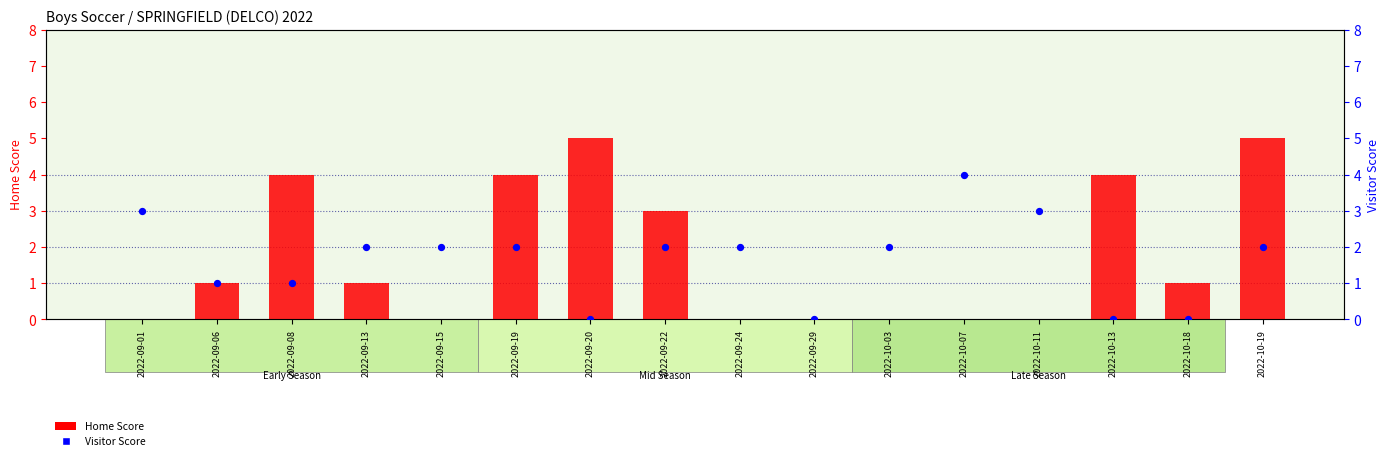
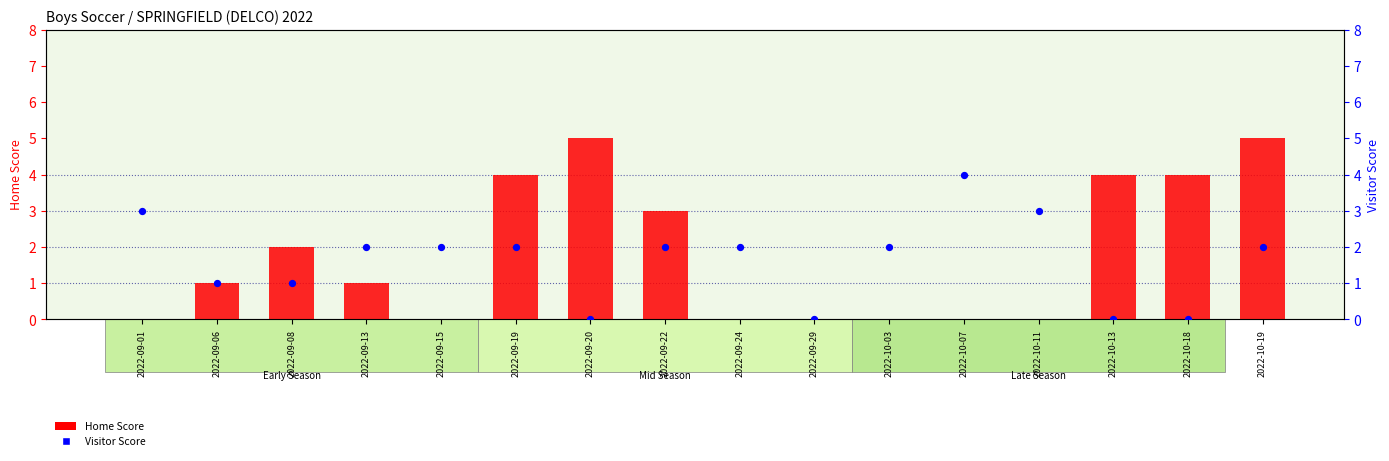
  {
    "Home Score": {
      "2022-09-01": 0,
      "2022-09-06": 1,
-     "2022-09-08": 4,
+     "2022-09-08": 2,
      "2022-09-13": 1,
      "2022-09-15": 0,
      "2022-09-19": 4,
      "2022-09-20": 5,
      "2022-09-22": 3,
      "2022-09-24": 0,
      "2022-09-29": 0,
      "2022-10-03": 0,
      "2022-10-07": 0,
      "2022-10-11": 0,
      "2022-10-13": 4,
-     "2022-10-18": 1,
+     "2022-10-18": 4,
      "2022-10-19": 5
    }
  }
